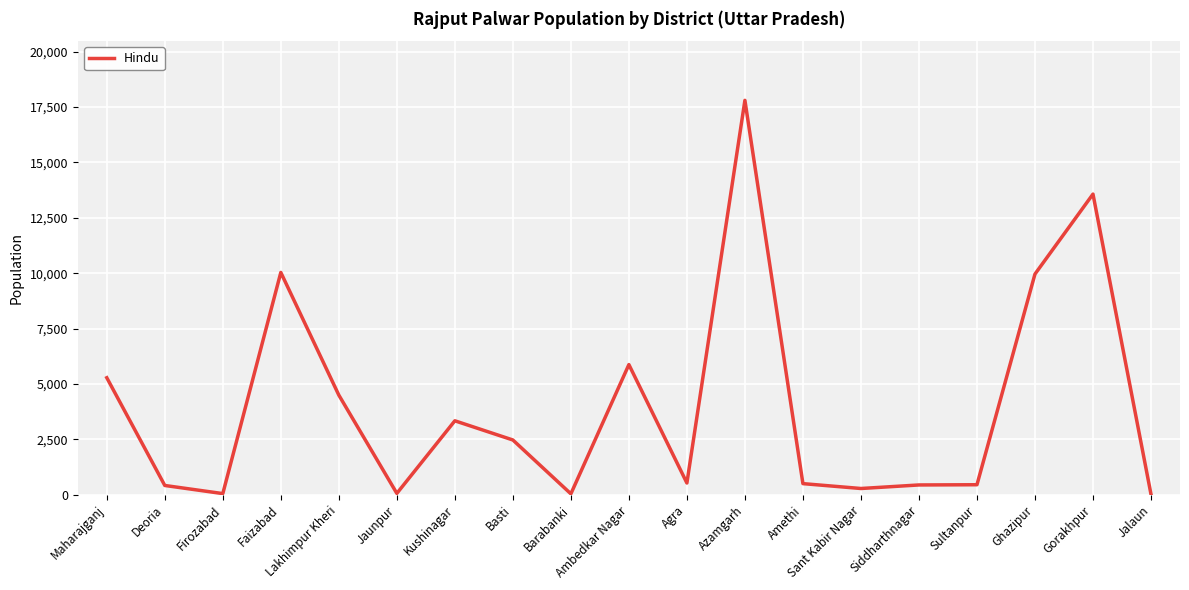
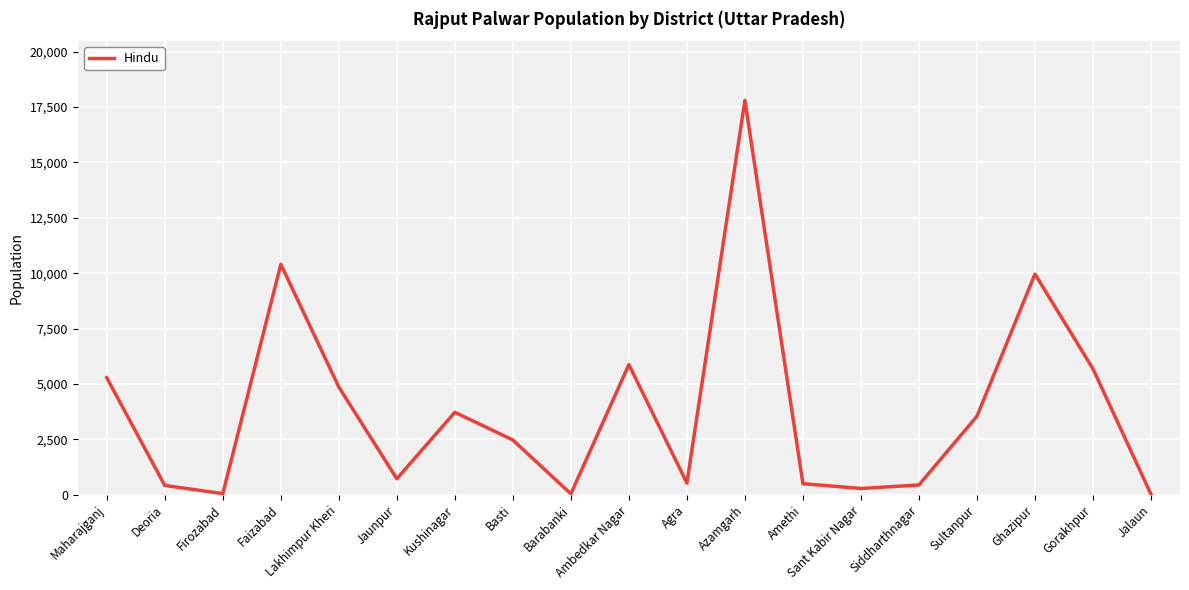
  {
    "Maharajganj": "5,300",
    "Deoria": "400",
    "Firozabad": "100",
-   "Faizabad": "10,000",
-   "Lakhimpur Kheri": "4,500",
-   "Jaunpur": "100",
-   "Kushinagar": "3,300",
+   "Faizabad": "10,400",
+   "Lakhimpur Kheri": "4,900",
+   "Jaunpur": "700",
+   "Kushinagar": "3,700",
    "Basti": "2,500",
    "Barabanki": "0",
    "Ambedkar Nagar": "5,900",
    "Agra": "500",
    "Azamgarh": "17,800",
    "Amethi": "500",
    "Sant Kabir Nagar": "300",
    "Siddharthnagar": "400",
-   "Sultanpur": "500",
+   "Sultanpur": "3,500",
    "Ghazipur": "10,000",
-   "Gorakhpur": "13,600",
+   "Gorakhpur": "5,700",
    "Jalaun": "0"
  }
